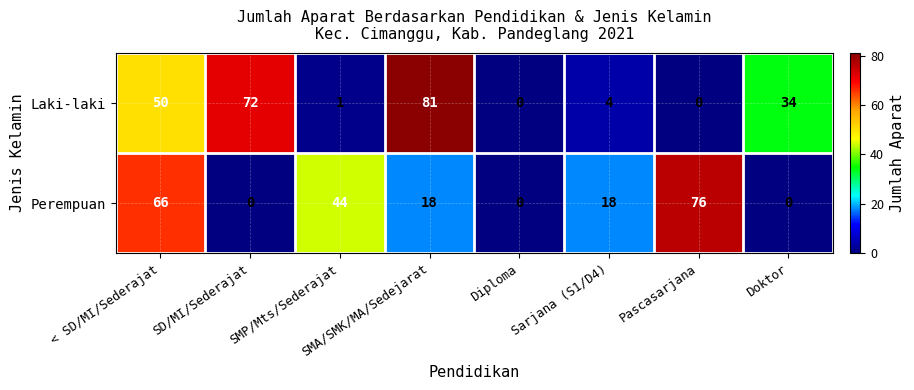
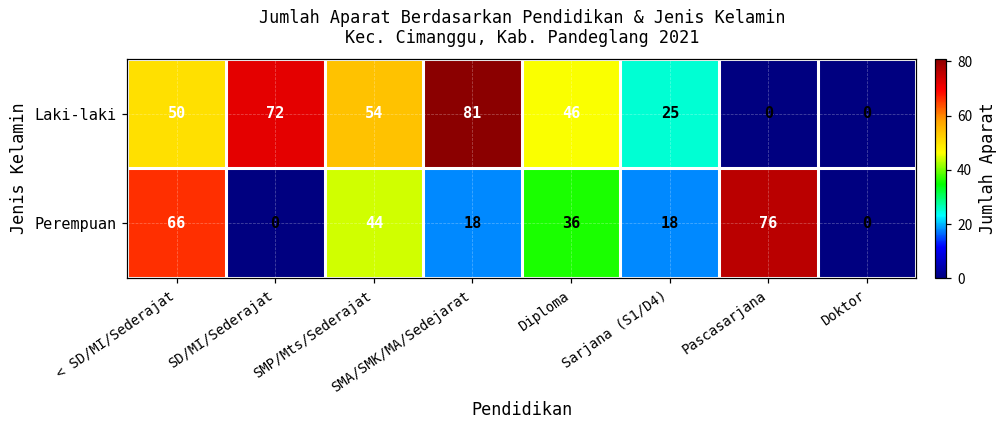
  {
    "Laki-laki": {
      "< SD/MI/Sederajat": 50,
      "SD/MI/Sederajat": 72,
-     "SMP/Mts/Sederajat": 1,
+     "SMP/Mts/Sederajat": 54,
      "SMA/SMK/MA/Sedejarat": 81,
-     "Diploma": 0,
-     "Sarjana (S1/D4)": 4,
+     "Diploma": 46,
+     "Sarjana (S1/D4)": 25,
      "Pascasarjana": 0,
-     "Doktor": 34
+     "Doktor": 0
    },
    "Perempuan": {
      "< SD/MI/Sederajat": 66,
      "SD/MI/Sederajat": 0,
      "SMP/Mts/Sederajat": 44,
      "SMA/SMK/MA/Sedejarat": 18,
-     "Diploma": 0,
+     "Diploma": 36,
      "Sarjana (S1/D4)": 18,
      "Pascasarjana": 76,
      "Doktor": 0
    }
  }
